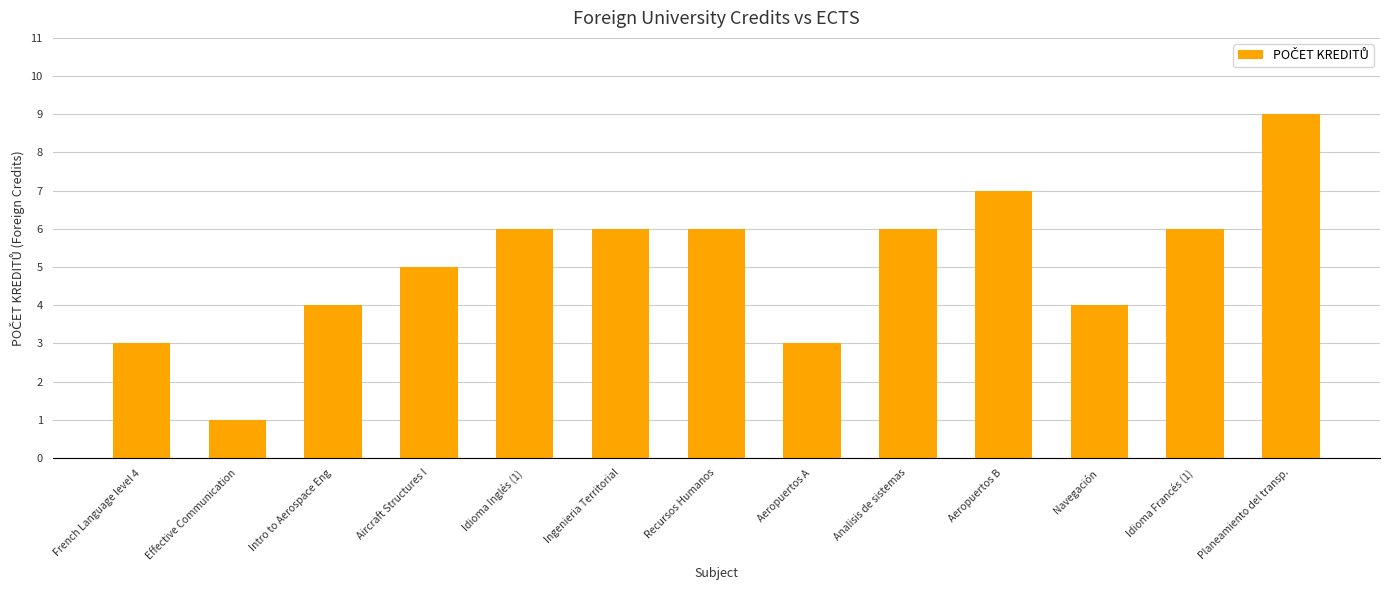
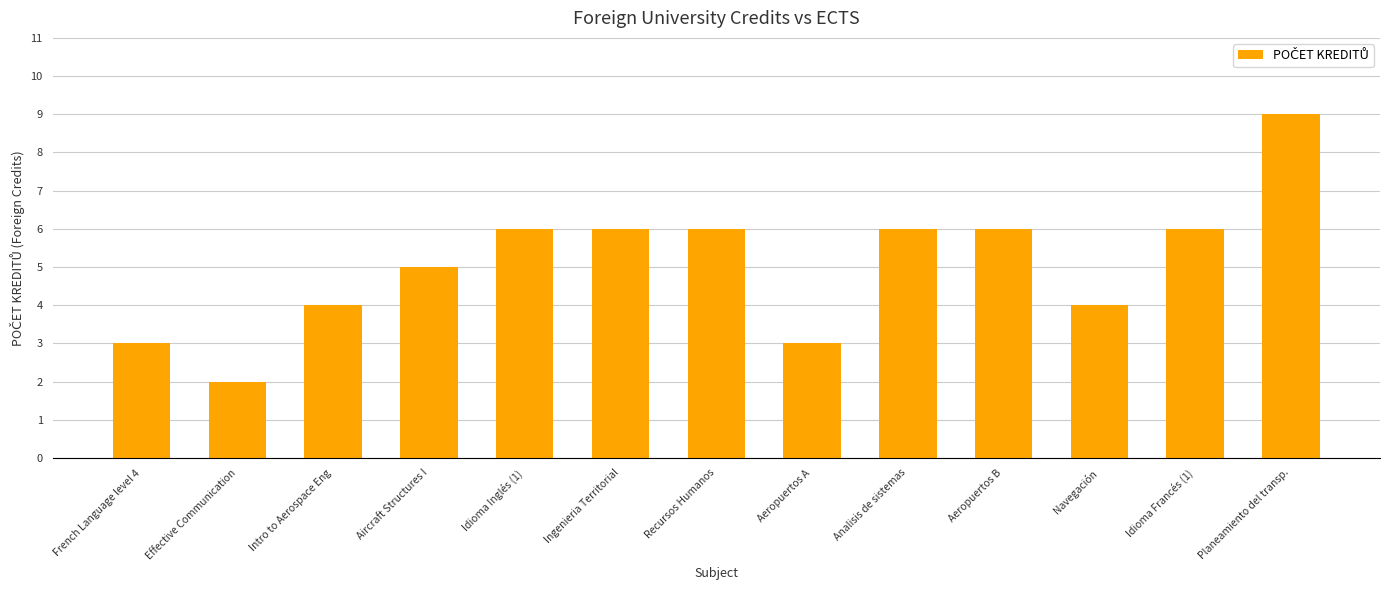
  {
    "French Language level 4": 3,
-   "Effective Communication": 1,
+   "Effective Communication": 2,
    "Intro to Aerospace Eng": 4,
    "Aircraft Structures I": 5,
    "Idioma Inglés (1)": 6,
    "Ingenieria Territorial": 6,
    "Recursos Humanos": 6,
    "Aeropuertos A": 3,
    "Analisis de sistemas": 6,
-   "Aeropuertos B": 7,
+   "Aeropuertos B": 6,
    "Navegación": 4,
    "Idioma Francés (1)": 6,
    "Planeamiento del transp.": 9
  }
